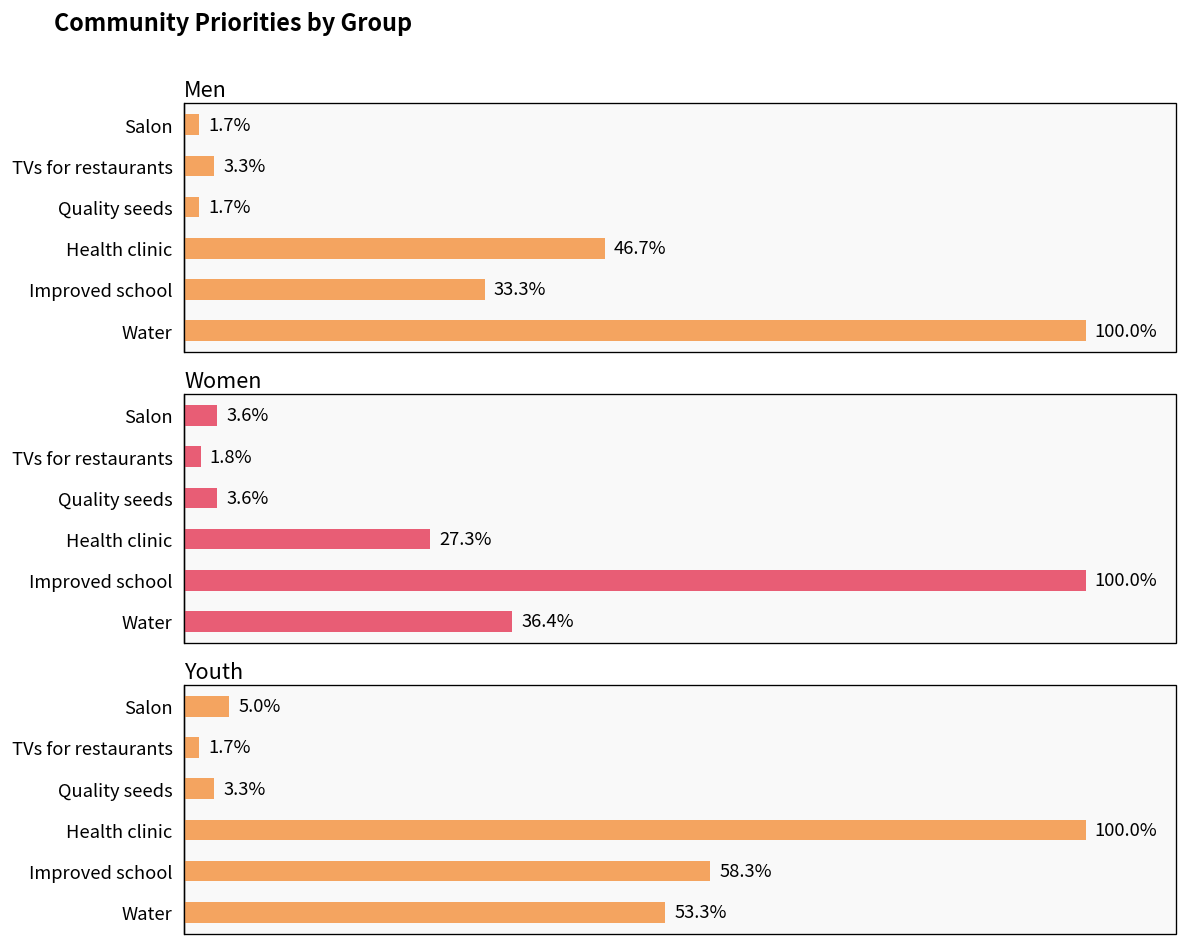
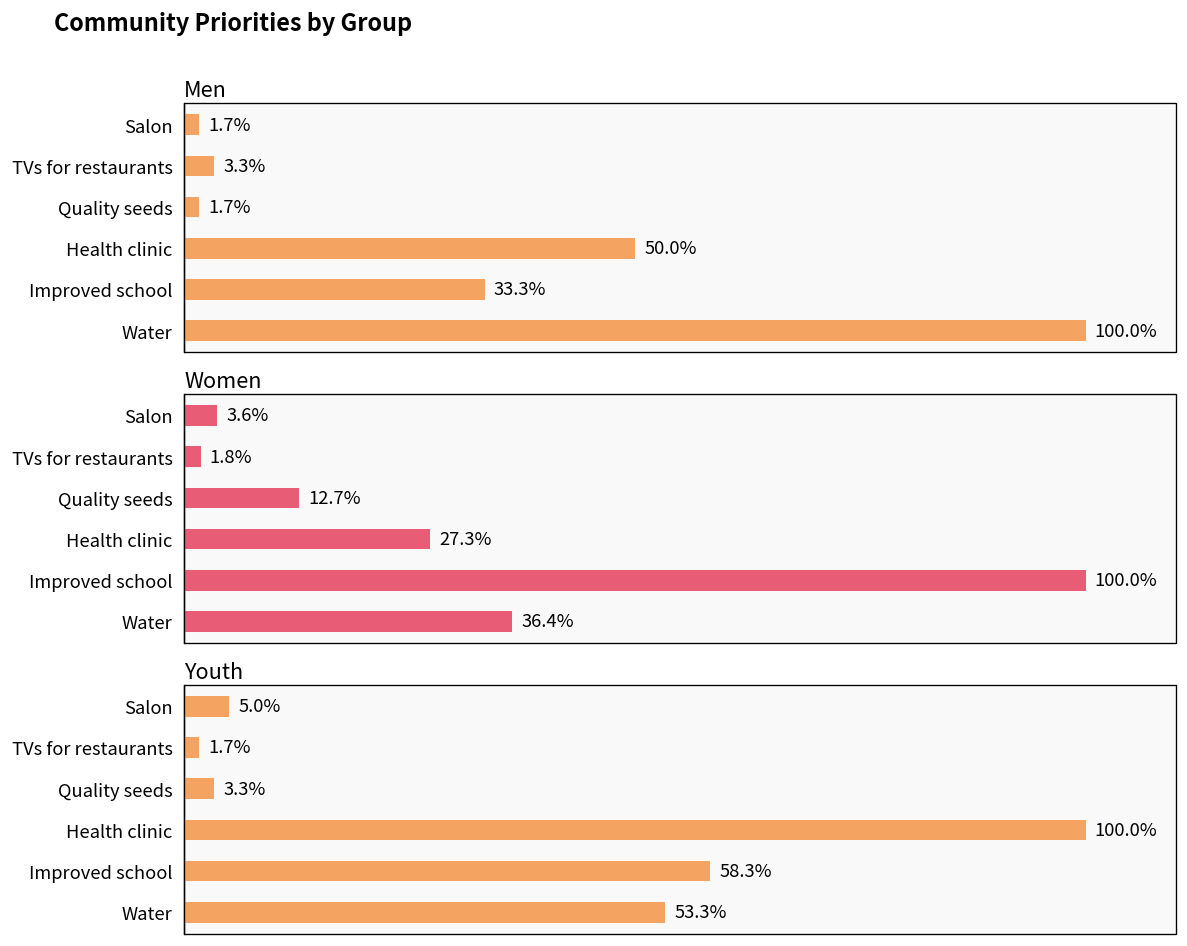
  {
    "Men": {
      "Salon": "1.7%",
      "TVs for restaurants": "3.3%",
      "Quality seeds": "1.7%",
-     "Health clinic": "46.7%",
+     "Health clinic": "50.0%",
      "Improved school": "33.3%",
      "Water": "100.0%"
    },
    "Women": {
      "Salon": "3.6%",
      "TVs for restaurants": "1.8%",
-     "Quality seeds": "3.6%",
+     "Quality seeds": "12.7%",
      "Health clinic": "27.3%",
      "Improved school": "100.0%",
      "Water": "36.4%"
    },
    "Youth": {
      "Salon": "5.0%",
      "TVs for restaurants": "1.7%",
      "Quality seeds": "3.3%",
      "Health clinic": "100.0%",
      "Improved school": "58.3%",
      "Water": "53.3%"
    }
  }
